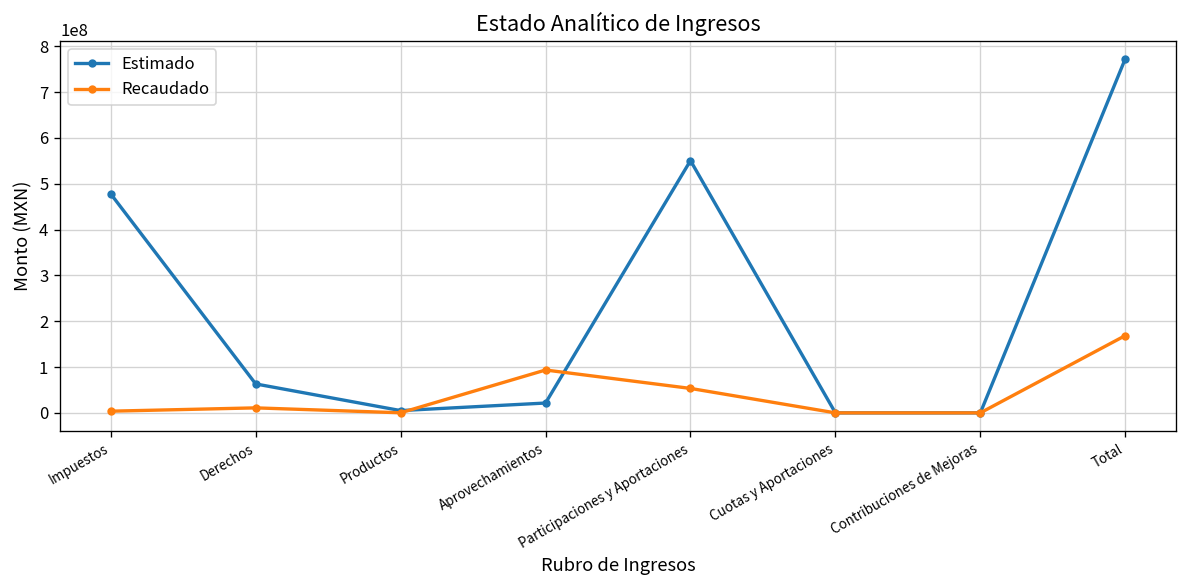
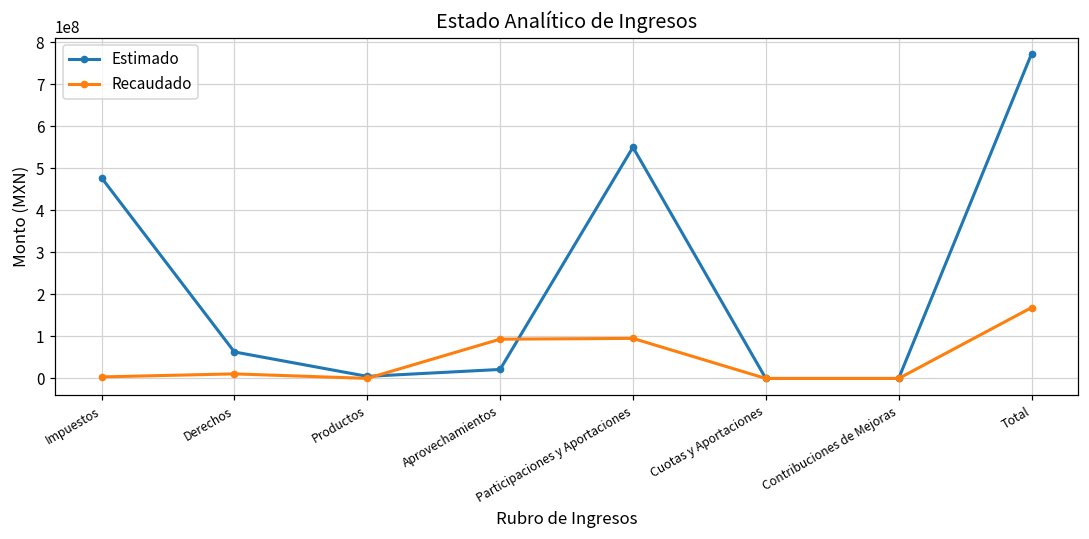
  {
    "Estimado": {
      "Impuestos": 480000000,
      "Derechos": 60000000,
      "Aprovechamientos": 20000000,
      "Participaciones y Aportaciones": 550000000,
      "Total": 770000000
    },
    "Recaudado": {
      "Impuestos": 0,
      "Derechos": 10000000,
      "Aprovechamientos": 90000000,
-     "Participaciones y Aportaciones": 50000000,
+     "Participaciones y Aportaciones": 100000000,
      "Total": 170000000
    }
  }
